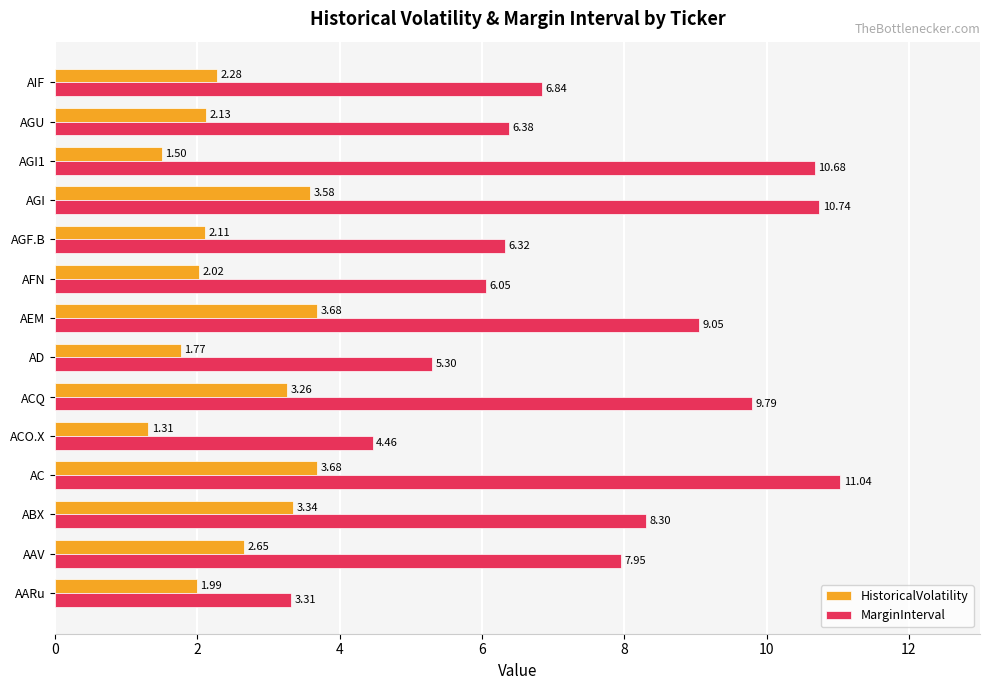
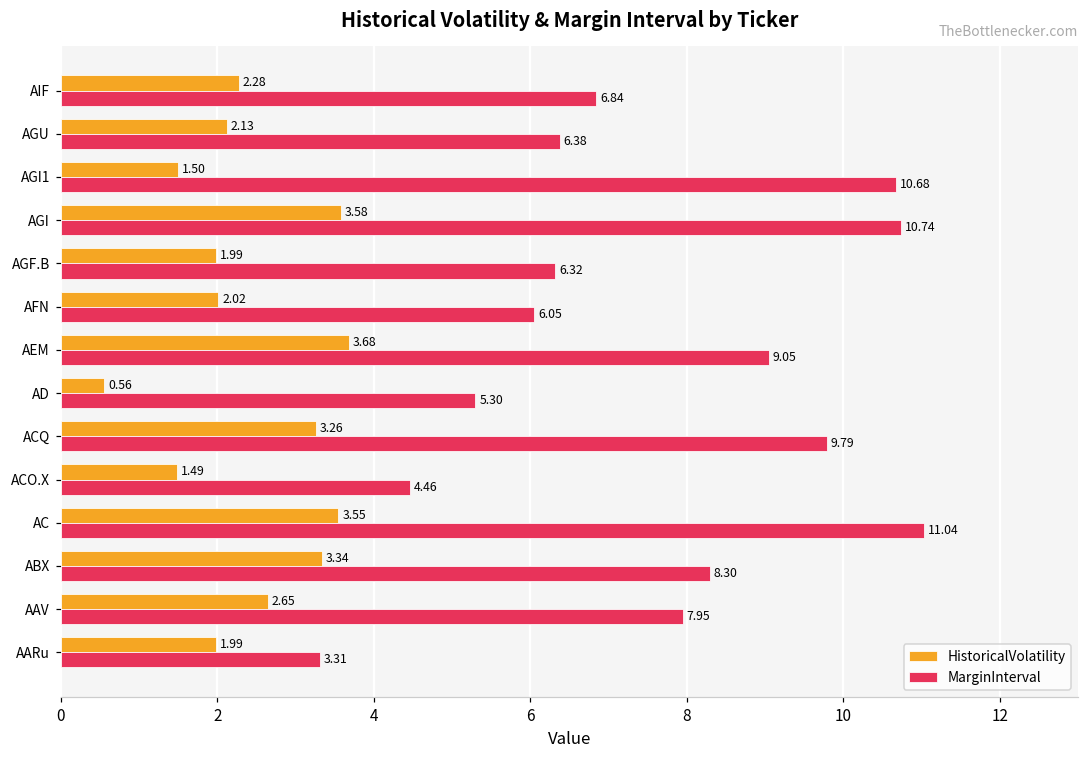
  {
    "HistoricalVolatility": {
      "AIF": 2.28,
      "AGU": 2.13,
      "AGI1": 1.50,
      "AGI": 3.58,
-     "AGF.B": 2.11,
+     "AGF.B": 1.99,
      "AFN": 2.02,
      "AEM": 3.68,
-     "AD": 1.77,
+     "AD": 0.56,
      "ACQ": 3.26,
-     "ACO.X": 1.31,
-     "AC": 3.68,
+     "ACO.X": 1.49,
+     "AC": 3.55,
      "ABX": 3.34,
      "AAV": 2.65,
      "AARu": 1.99
    },
    "MarginInterval": {
      "AIF": 6.84,
      "AGU": 6.38,
      "AGI1": 10.68,
      "AGI": 10.74,
      "AGF.B": 6.32,
      "AFN": 6.05,
      "AEM": 9.05,
      "AD": 5.30,
      "ACQ": 9.79,
      "ACO.X": 4.46,
      "AC": 11.04,
      "ABX": 8.30,
      "AAV": 7.95,
      "AARu": 3.31
    }
  }
